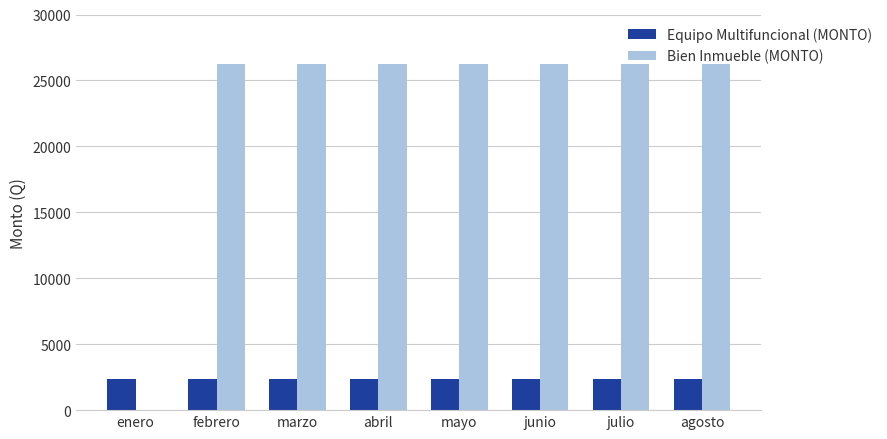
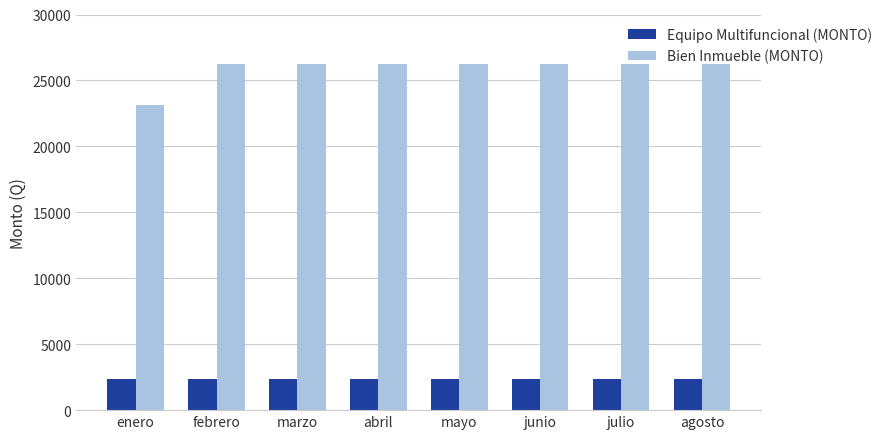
  {
    "Equipo Multifuncional (MONTO)": {
      "enero": 2300,
      "febrero": 2300,
      "marzo": 2300,
      "abril": 2300,
      "mayo": 2300,
      "junio": 2300,
      "julio": 2300,
      "agosto": 2300
    },
    "Bien Inmueble (MONTO)": {
-     "enero": 0,
+     "enero": 23200,
      "febrero": 26300,
      "marzo": 26300,
      "abril": 26300,
      "mayo": 26300,
      "junio": 26300,
      "julio": 26300,
      "agosto": 26300
    }
  }
